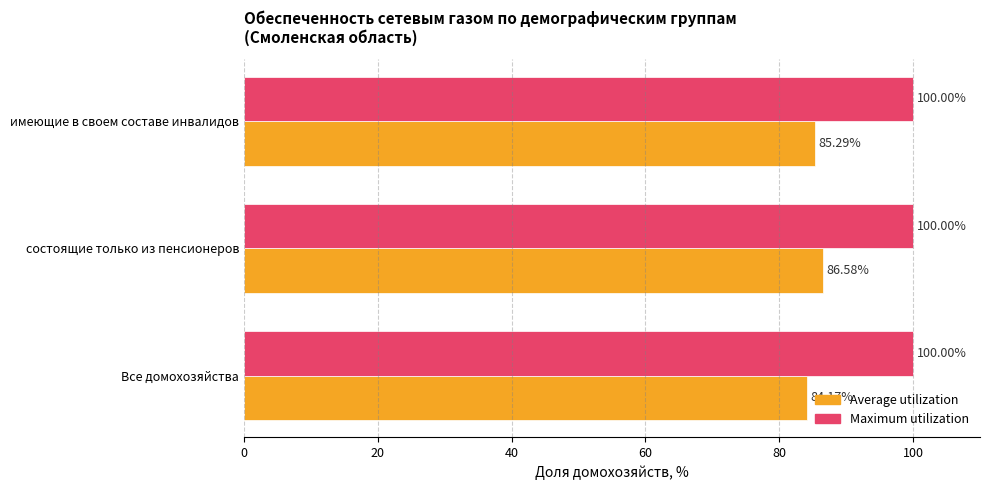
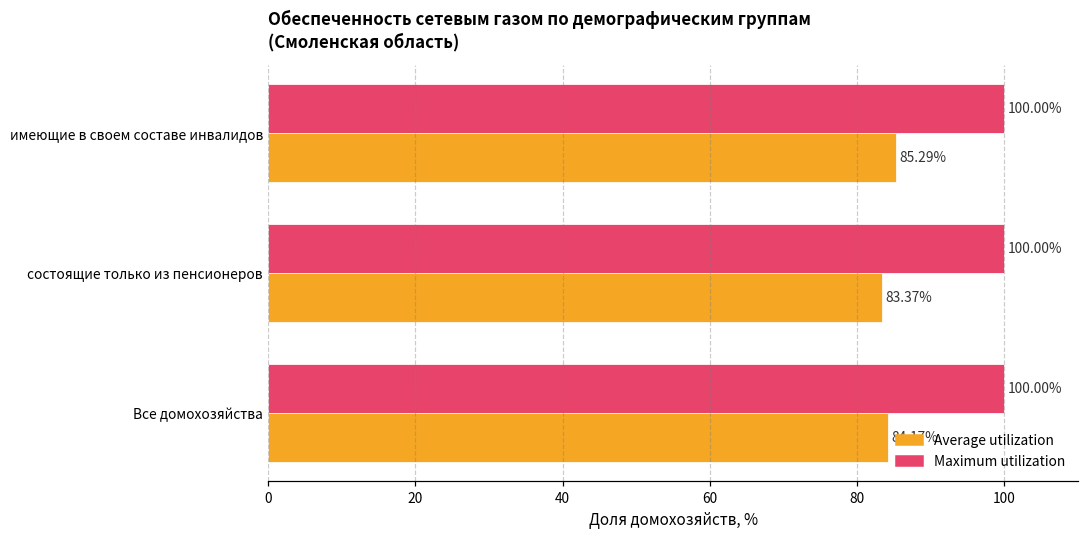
  {
    "Average utilization": {
      "имеющие в своем составе инвалидов": "85.29%",
-     "состоящие только из пенсионеров": "86.58%",
+     "состоящие только из пенсионеров": "83.37%",
      "Все домохозяйства": "84.17%"
    },
    "Maximum utilization": {
      "имеющие в своем составе инвалидов": "100.00%",
      "состоящие только из пенсионеров": "100.00%",
      "Все домохозяйства": "100.00%"
    }
  }
